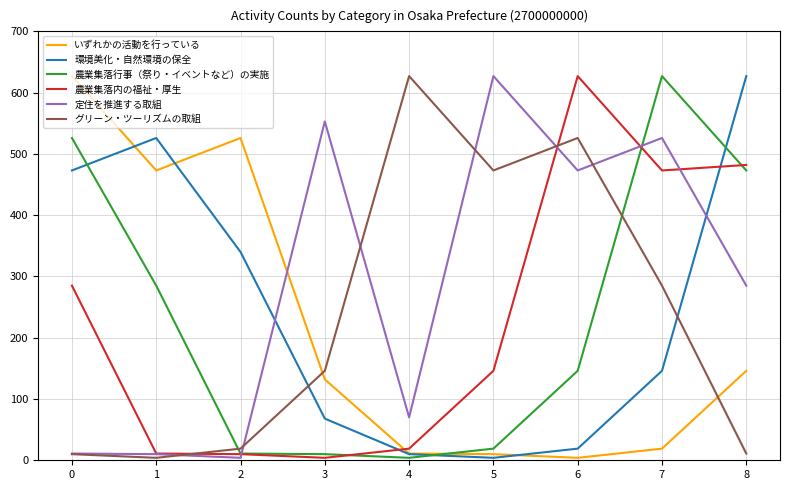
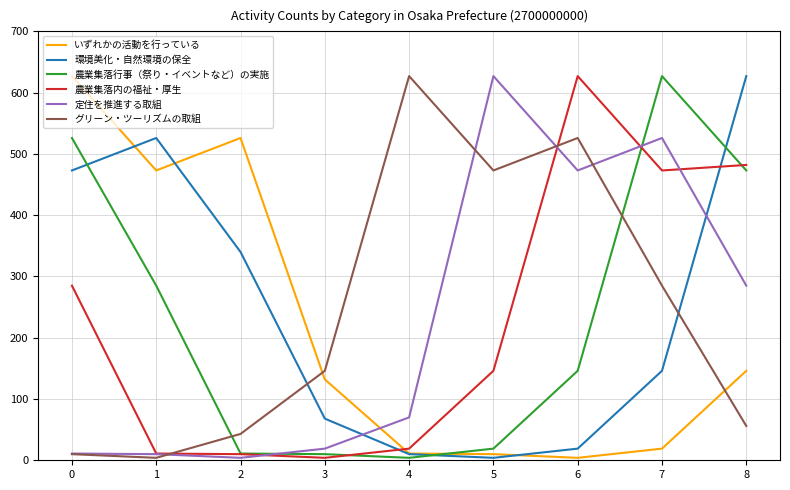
  {
    "いずれかの活動を行っている": {
      "1": 470,
      "2": 530,
      "3": 130,
      "5": 10,
      "6": 0,
      "7": 20,
      "8": 150
    },
    "環境美化・自然環境の保全": {
      "0": 470,
      "1": 530,
      "2": 340,
      "3": 70,
      "5": 0,
      "6": 20,
      "7": 150,
      "8": 630
    },
    "農業集落行事（祭り・イベントなど）の実施": {
      "0": 530,
      "1": 290,
      "3": 10,
      "4": 0,
      "5": 20,
      "6": 150,
      "7": 630,
      "8": 470
    },
    "農業集落内の福祉・厚生": {
      "0": 290,
      "3": 0,
      "4": 20,
      "5": 150,
      "6": 630,
      "7": 470,
      "8": 480
    },
    "定住を推進する取組": {
      "2": 0,
-     "3": 550,
+     "3": 20,
      "4": 70,
      "5": 630,
      "6": 470,
      "7": 530,
      "8": 290
    },
    "グリーン・ツーリズムの取組": {
      "1": 0,
-     "2": 20,
+     "2": 40,
      "3": 150,
      "4": 630,
      "5": 470,
      "6": 530,
      "7": 290,
-     "8": 10
+     "8": 60
    }
  }
